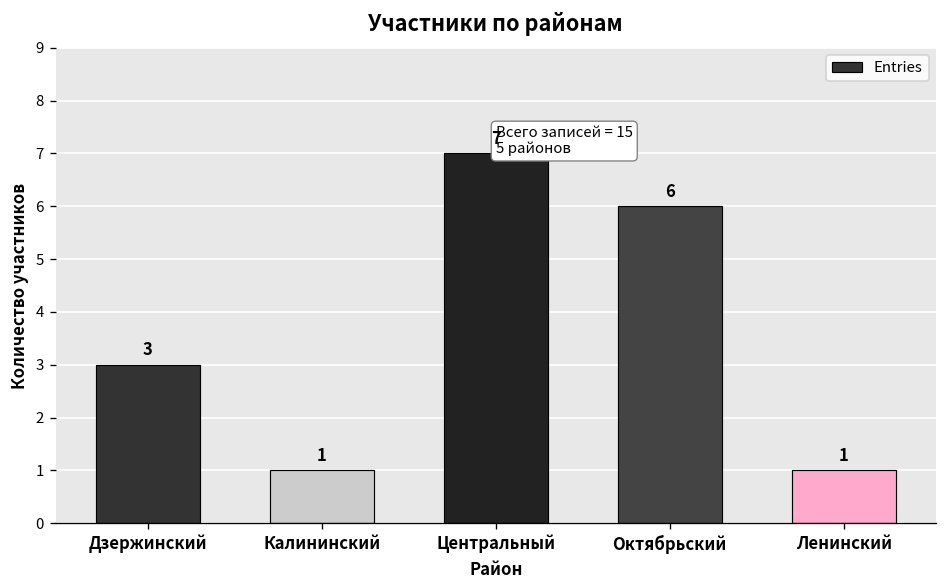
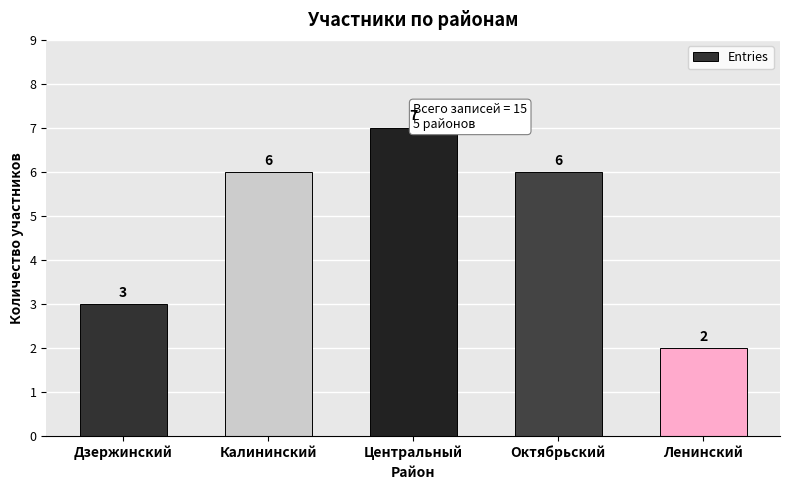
  {
    "Дзержинский": 3,
-   "Калининский": 1,
+   "Калининский": 6,
    "Октябрьский": 6,
-   "Ленинский": 1
+   "Ленинский": 2
  }
